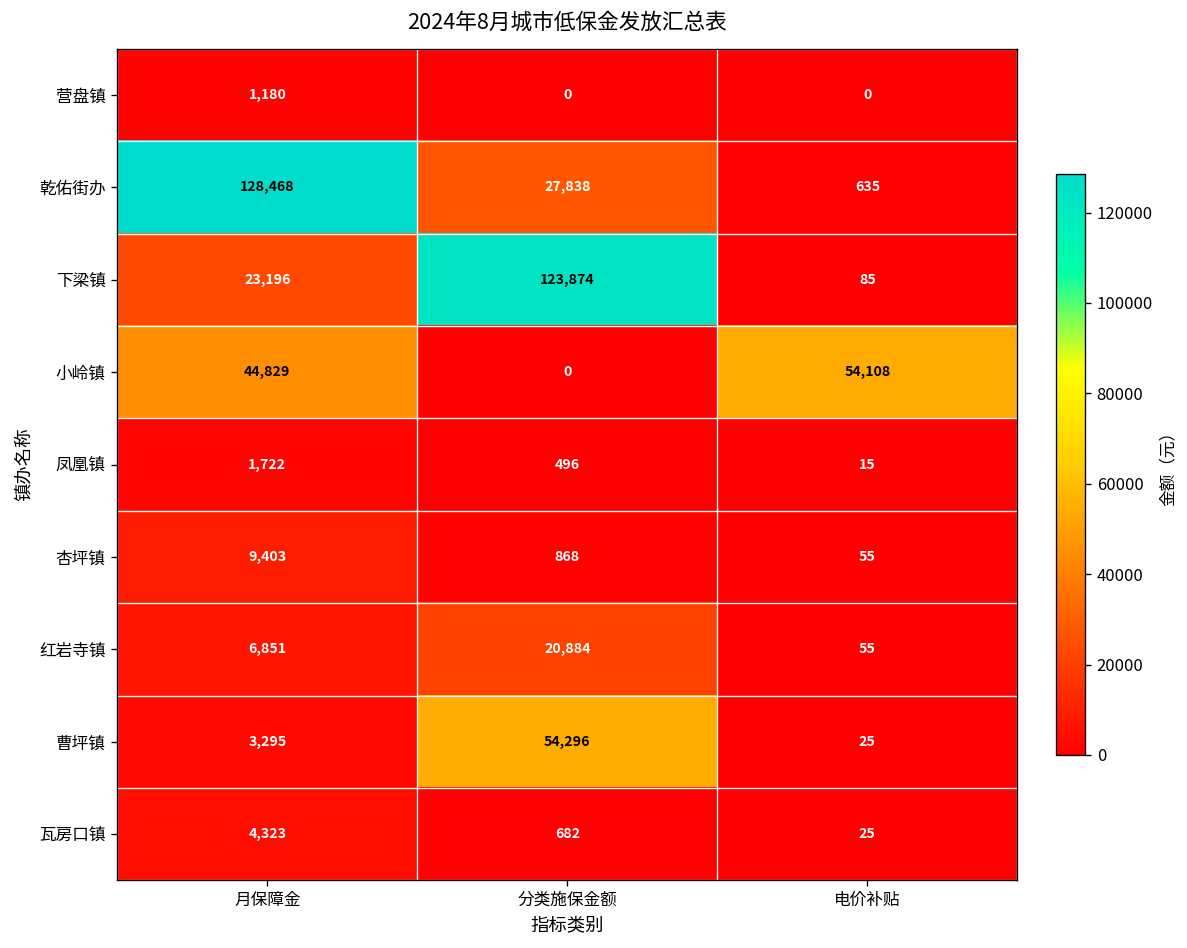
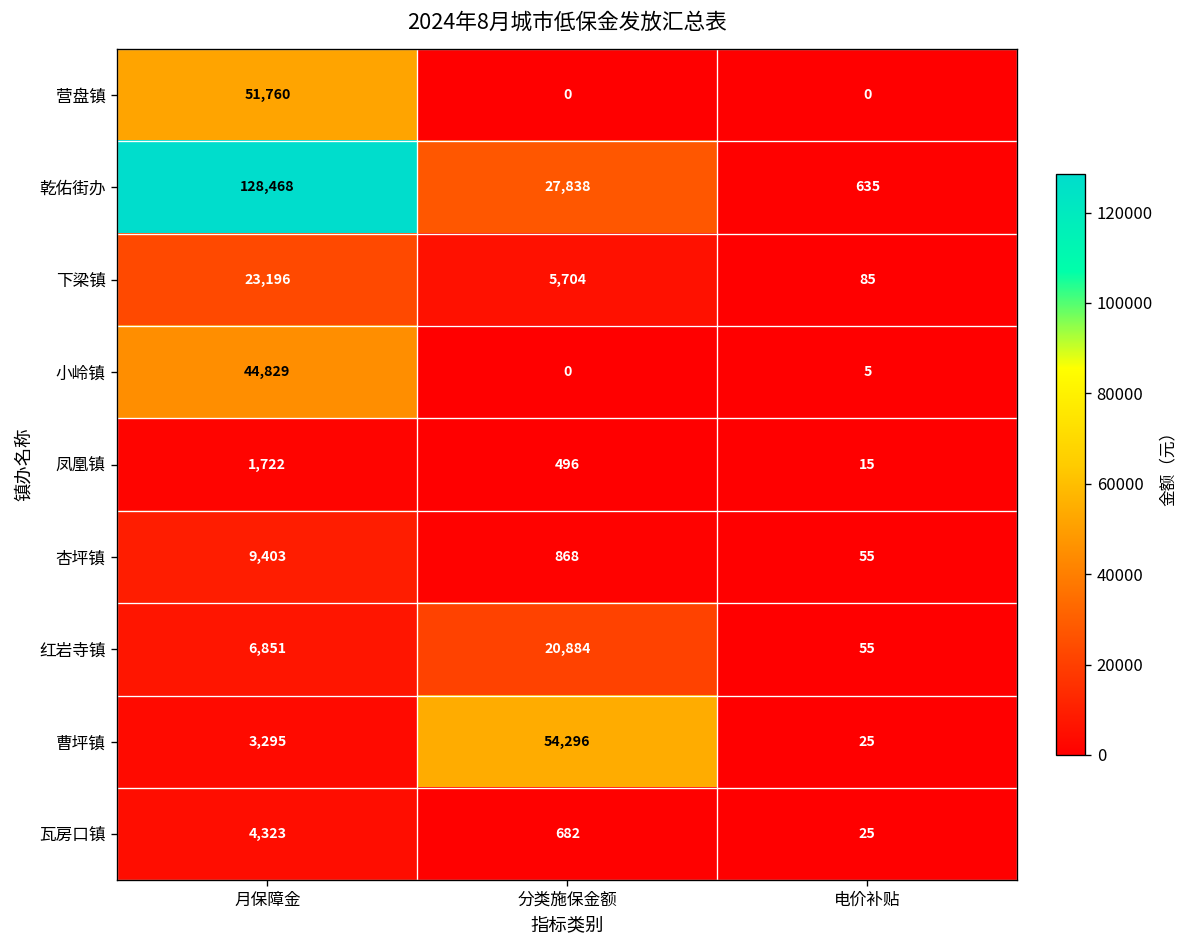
  {
    "营盘镇": {
-     "月保障金": "1,180",
+     "月保障金": "51,760",
      "分类施保金额": "0",
      "电价补贴": "0"
    },
    "乾佑街办": {
      "月保障金": "128,468",
      "分类施保金额": "27,838",
      "电价补贴": "635"
    },
    "下梁镇": {
      "月保障金": "23,196",
-     "分类施保金额": "123,874",
+     "分类施保金额": "5,704",
      "电价补贴": "85"
    },
    "小岭镇": {
      "月保障金": "44,829",
      "分类施保金额": "0",
-     "电价补贴": "54,108"
+     "电价补贴": "5"
    },
    "凤凰镇": {
      "月保障金": "1,722",
      "分类施保金额": "496",
      "电价补贴": "15"
    },
    "杏坪镇": {
      "月保障金": "9,403",
      "分类施保金额": "868",
      "电价补贴": "55"
    },
    "红岩寺镇": {
      "月保障金": "6,851",
      "分类施保金额": "20,884",
      "电价补贴": "55"
    },
    "曹坪镇": {
      "月保障金": "3,295",
      "分类施保金额": "54,296",
      "电价补贴": "25"
    },
    "瓦房口镇": {
      "月保障金": "4,323",
      "分类施保金额": "682",
      "电价补贴": "25"
    }
  }
